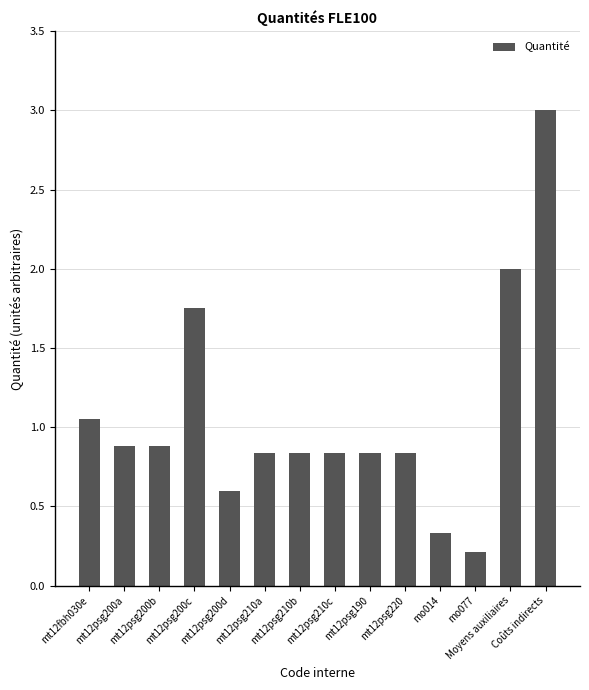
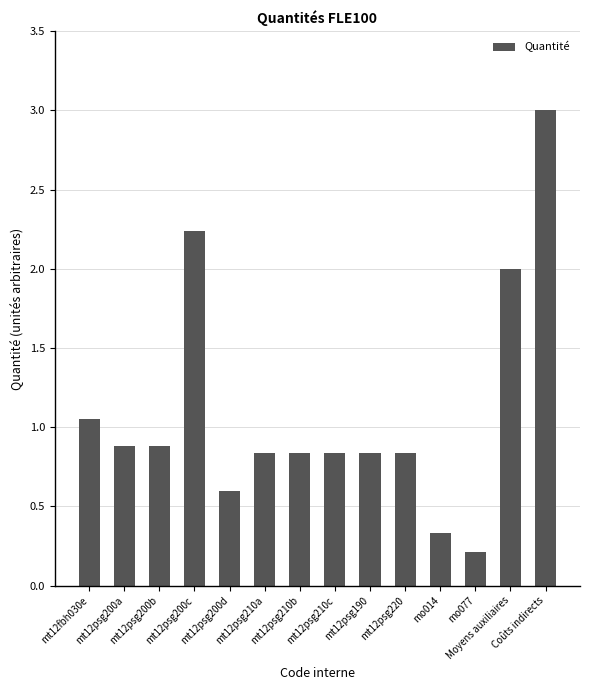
  {
    "mt12fbh030e": 1.05,
    "mt12psg200a": 0.88,
    "mt12psg200b": 0.88,
-   "mt12psg200c": 1.75,
+   "mt12psg200c": 2.24,
    "mt12psg200d": 0.60,
    "mt12psg210a": 0.84,
    "mt12psg210b": 0.84,
    "mt12psg210c": 0.84,
    "mt12psg190": 0.84,
    "mt12psg220": 0.84,
    "mo014": 0.33,
    "mo077": 0.21,
    "Moyens auxiliaires": 2.00,
    "Coûts indirects": 3.00
  }
